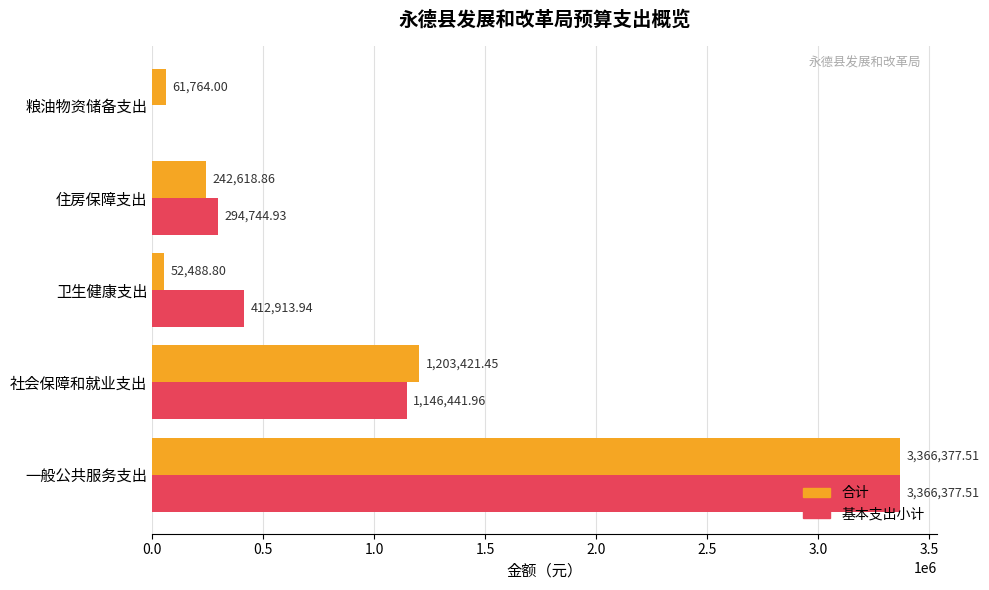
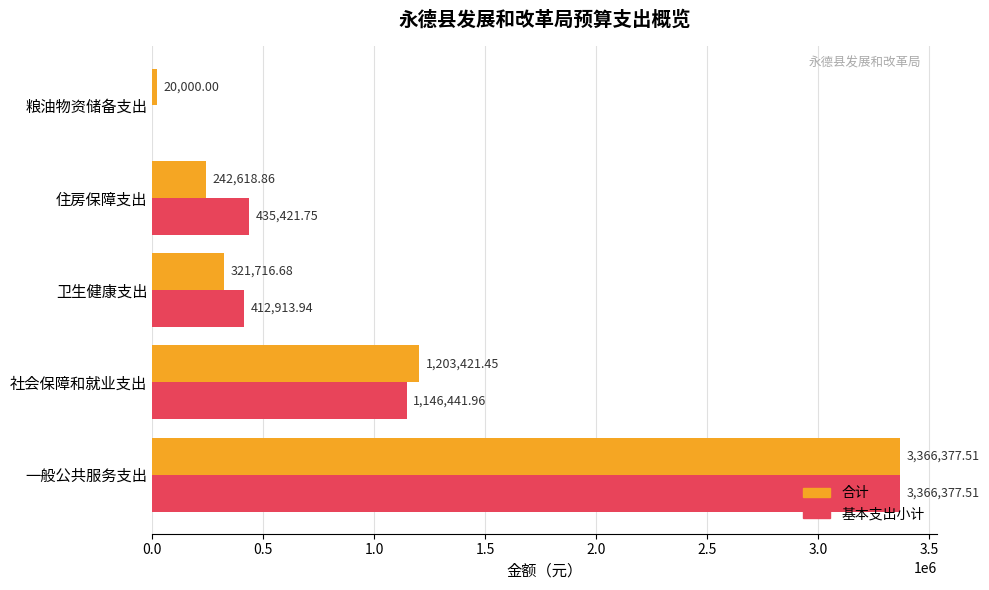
  {
    "合计": {
-     "粮油物资储备支出": "61,764.00",
+     "粮油物资储备支出": "20,000.00",
      "住房保障支出": "242,618.86",
-     "卫生健康支出": "52,488.80",
+     "卫生健康支出": "321,716.68",
      "社会保障和就业支出": "1,203,421.45",
      "一般公共服务支出": "3,366,377.51"
    },
    "基本支出小计": {
-     "住房保障支出": "294,744.93",
+     "住房保障支出": "435,421.75",
      "卫生健康支出": "412,913.94",
      "社会保障和就业支出": "1,146,441.96",
      "一般公共服务支出": "3,366,377.51"
    }
  }
